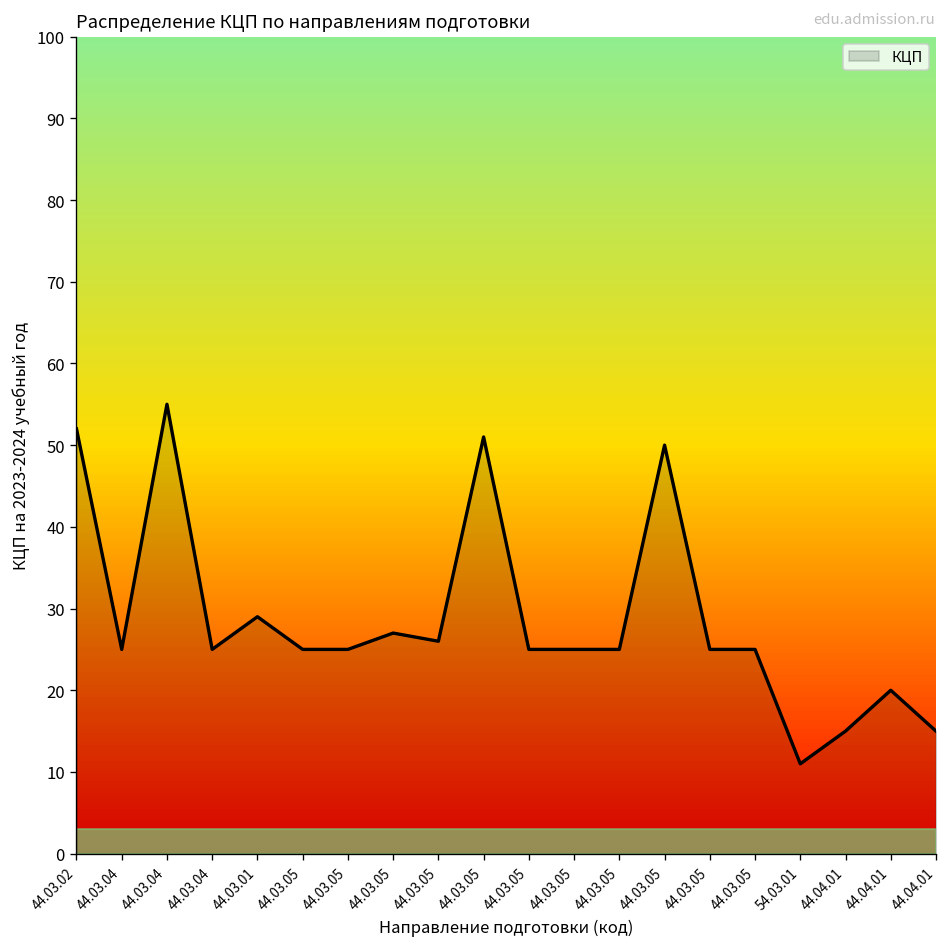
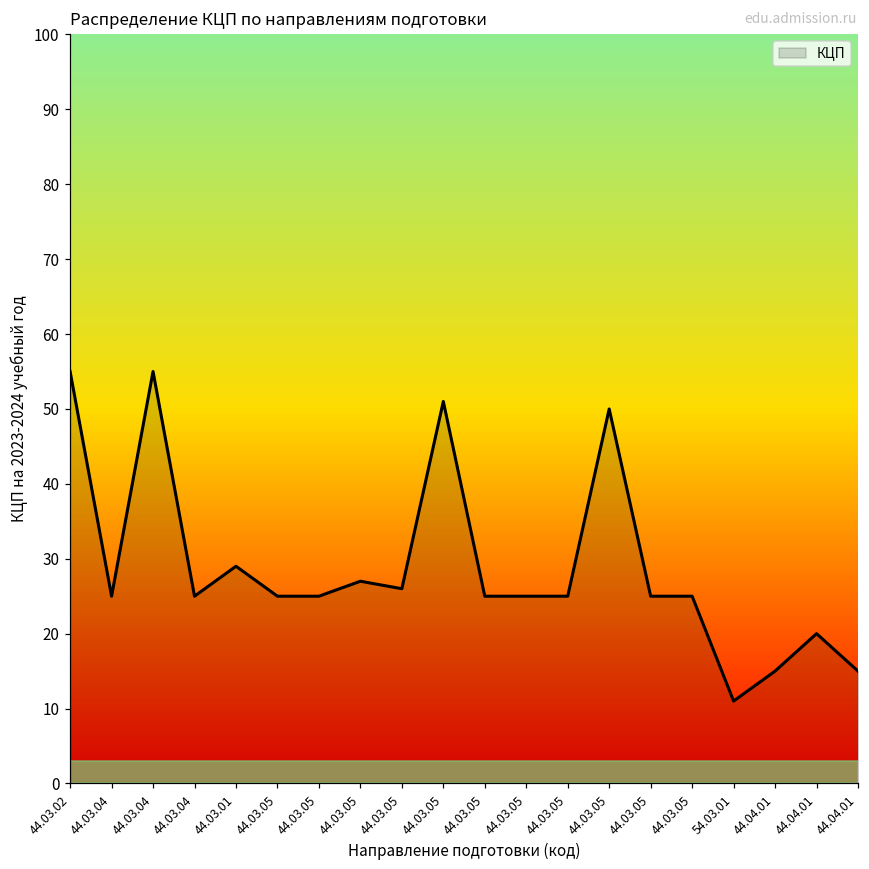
  {
-   "44.03.02": 52,
+   "44.03.02": 55,
    "44.03.01": 29,
    "54.03.01": 11
  }
